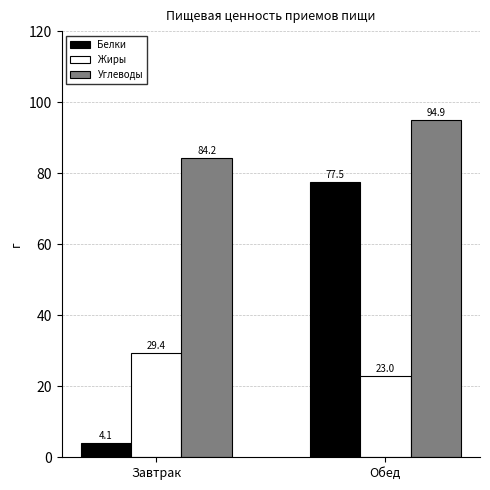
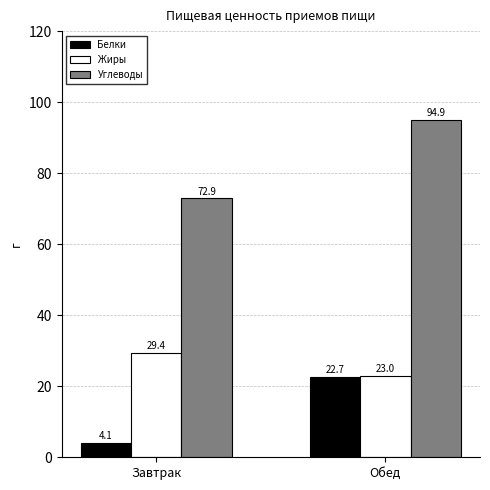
  {
    "Белки": {
      "Завтрак": 4.1,
-     "Обед": 77.5
+     "Обед": 22.7
    },
    "Жиры": {
      "Завтрак": 29.4,
      "Обед": 23.0
    },
    "Углеводы": {
-     "Завтрак": 84.2,
+     "Завтрак": 72.9,
      "Обед": 94.9
    }
  }
